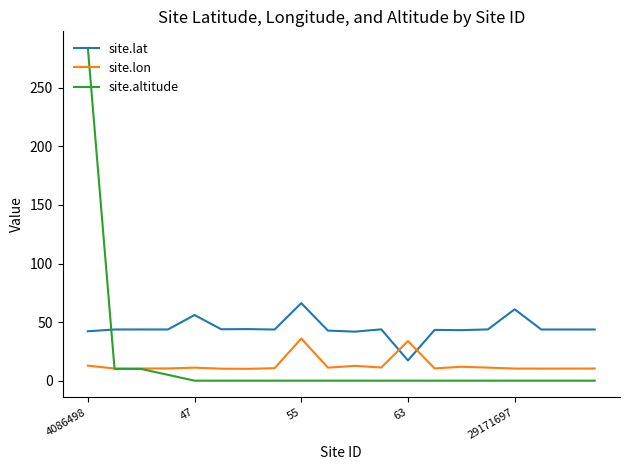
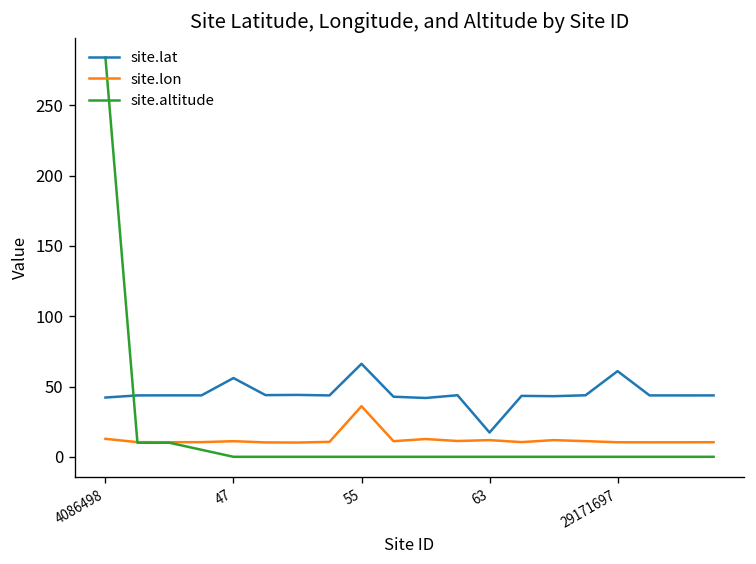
  {
    "site.lat": {
      "4086498": 42,
      "47": 56,
      "55": 66,
      "63": 17,
      "29171697": 61
    },
    "site.lon": {
      "4086498": 13,
      "47": 11,
      "55": 36,
-     "63": 34,
+     "63": 12,
      "29171697": 10
    },
    "site.altitude": {
      "4086498": 284,
      "47": 0,
      "55": 0,
      "63": 0,
      "29171697": 0
    }
  }
